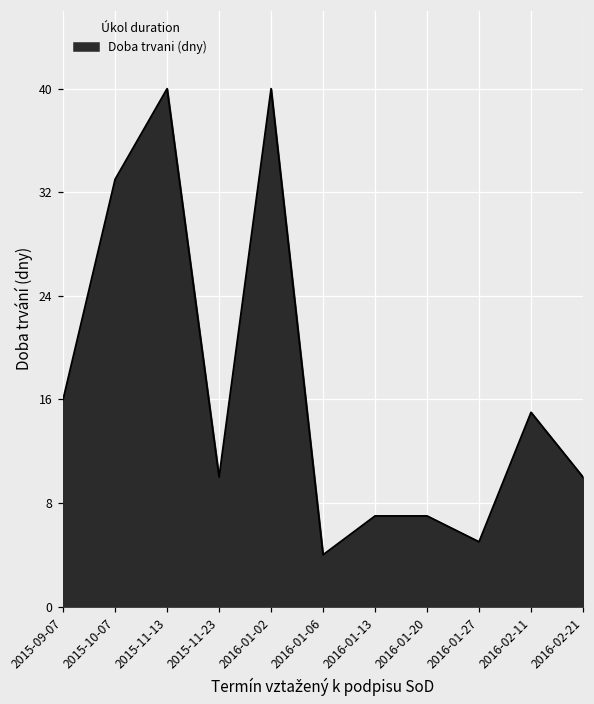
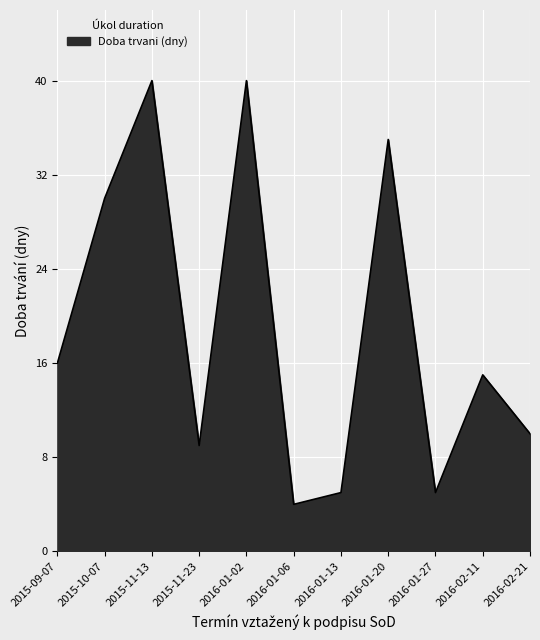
  {
    "2015-09-07": 16,
-   "2015-10-07": 33,
+   "2015-10-07": 30,
    "2015-11-13": 40,
-   "2015-11-23": 10,
+   "2015-11-23": 9,
    "2016-01-02": 40,
    "2016-01-06": 4,
-   "2016-01-13": 7,
-   "2016-01-20": 7,
+   "2016-01-13": 5,
+   "2016-01-20": 35,
    "2016-01-27": 5,
    "2016-02-11": 15,
    "2016-02-21": 10
  }
